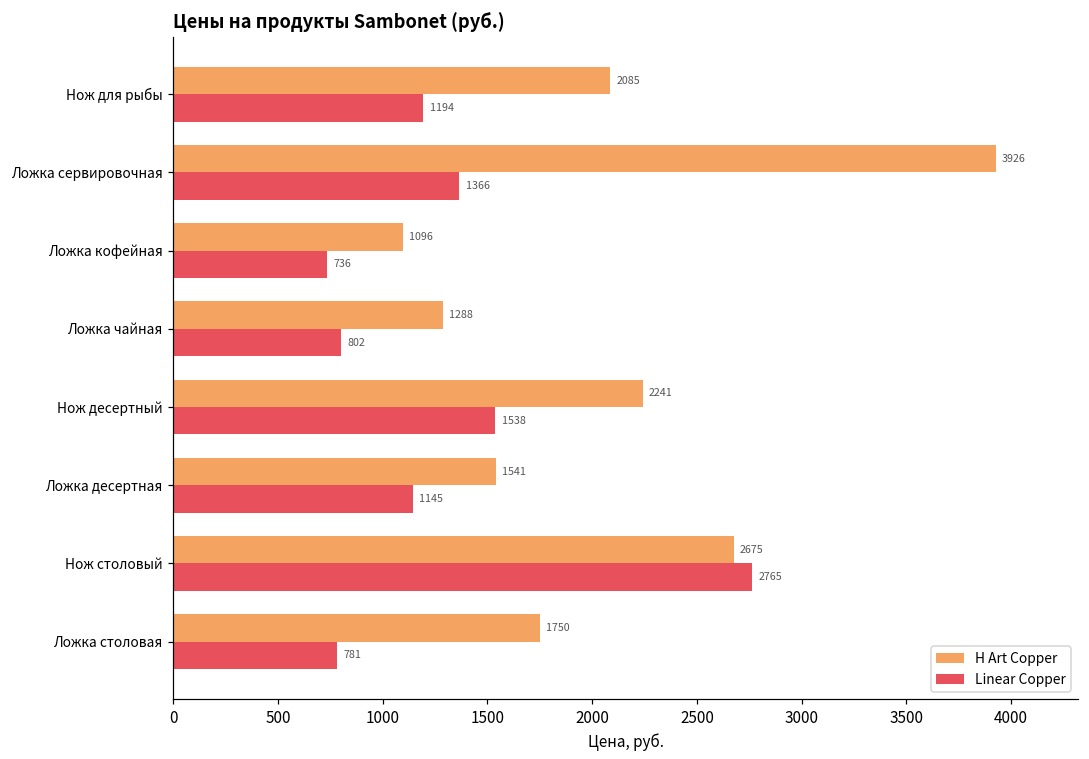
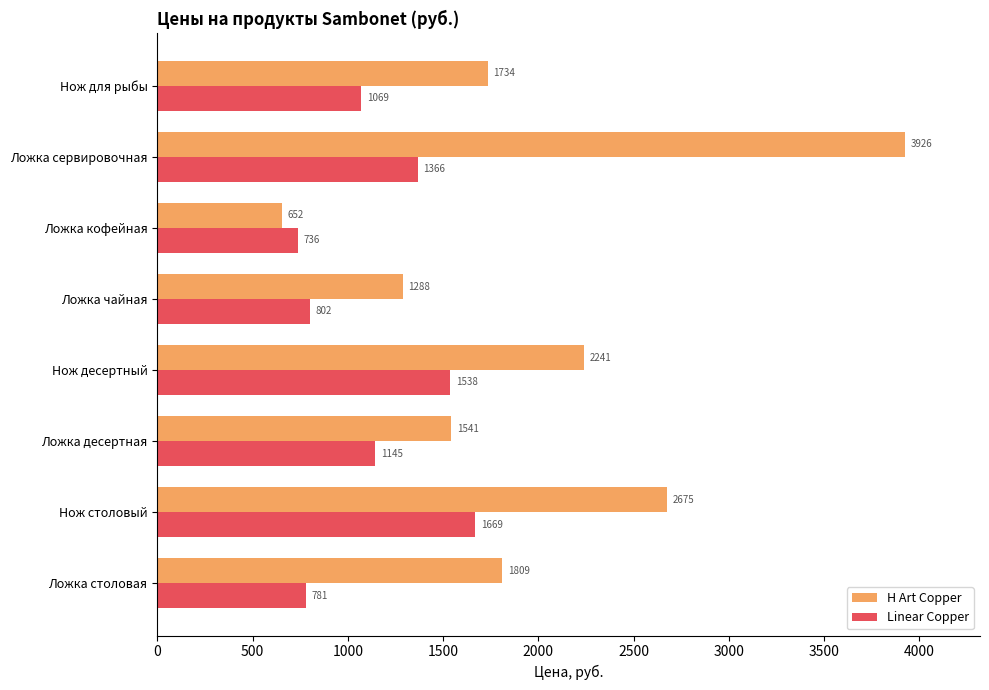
  {
    "H Art Copper": {
-     "Нож для рыбы": 2085,
+     "Нож для рыбы": 1734,
      "Ложка сервировочная": 3926,
-     "Ложка кофейная": 1096,
+     "Ложка кофейная": 652,
      "Ложка чайная": 1288,
      "Нож десертный": 2241,
      "Ложка десертная": 1541,
      "Нож столовый": 2675,
-     "Ложка столовая": 1750
+     "Ложка столовая": 1809
    },
    "Linear Copper": {
-     "Нож для рыбы": 1194,
+     "Нож для рыбы": 1069,
      "Ложка сервировочная": 1366,
      "Ложка кофейная": 736,
      "Ложка чайная": 802,
      "Нож десертный": 1538,
      "Ложка десертная": 1145,
-     "Нож столовый": 2765,
+     "Нож столовый": 1669,
      "Ложка столовая": 781
    }
  }
